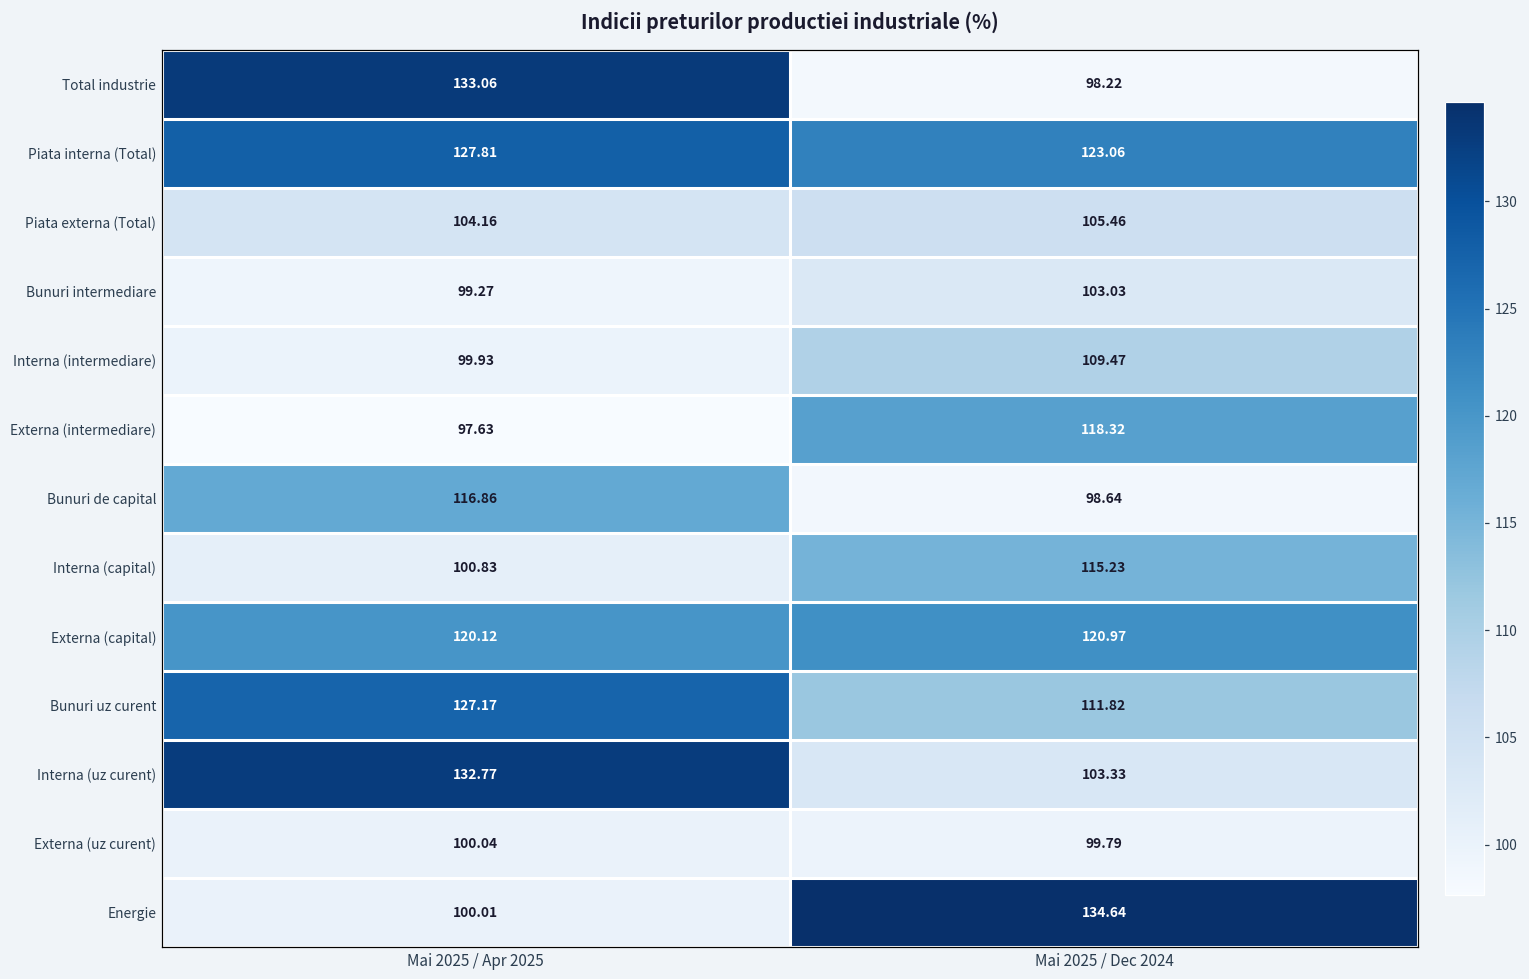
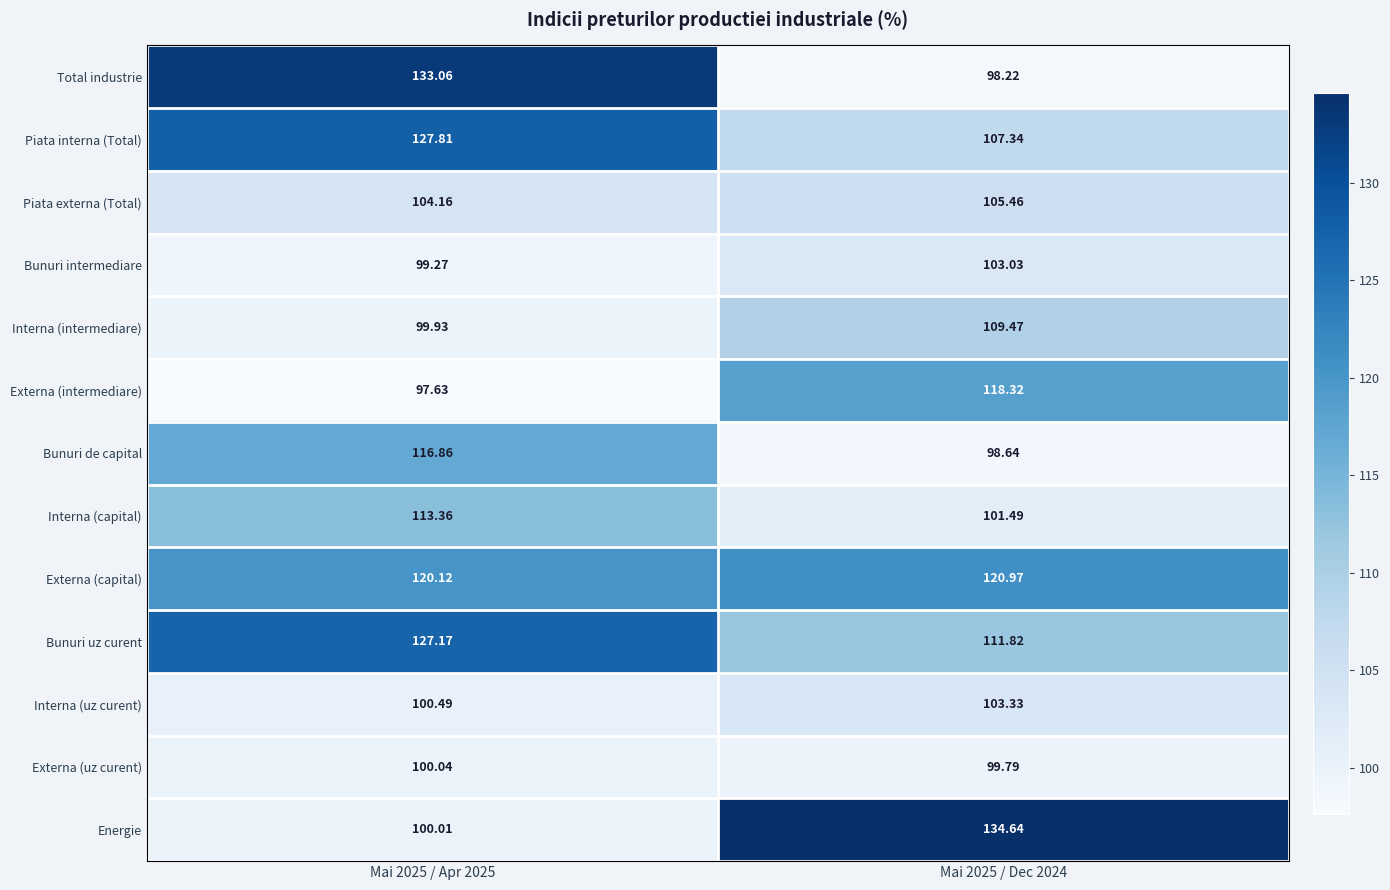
  {
    "Total industrie": {
      "Mai 2025 / Apr 2025": 133.06,
      "Mai 2025 / Dec 2024": 98.22
    },
    "Piata interna (Total)": {
      "Mai 2025 / Apr 2025": 127.81,
-     "Mai 2025 / Dec 2024": 123.06
+     "Mai 2025 / Dec 2024": 107.34
    },
    "Piata externa (Total)": {
      "Mai 2025 / Apr 2025": 104.16,
      "Mai 2025 / Dec 2024": 105.46
    },
    "Bunuri intermediare": {
      "Mai 2025 / Apr 2025": 99.27,
      "Mai 2025 / Dec 2024": 103.03
    },
    "Interna (intermediare)": {
      "Mai 2025 / Apr 2025": 99.93,
      "Mai 2025 / Dec 2024": 109.47
    },
    "Externa (intermediare)": {
      "Mai 2025 / Apr 2025": 97.63,
      "Mai 2025 / Dec 2024": 118.32
    },
    "Bunuri de capital": {
      "Mai 2025 / Apr 2025": 116.86,
      "Mai 2025 / Dec 2024": 98.64
    },
    "Interna (capital)": {
-     "Mai 2025 / Apr 2025": 100.83,
-     "Mai 2025 / Dec 2024": 115.23
+     "Mai 2025 / Apr 2025": 113.36,
+     "Mai 2025 / Dec 2024": 101.49
    },
    "Externa (capital)": {
      "Mai 2025 / Apr 2025": 120.12,
      "Mai 2025 / Dec 2024": 120.97
    },
    "Bunuri uz curent": {
      "Mai 2025 / Apr 2025": 127.17,
      "Mai 2025 / Dec 2024": 111.82
    },
    "Interna (uz curent)": {
-     "Mai 2025 / Apr 2025": 132.77,
+     "Mai 2025 / Apr 2025": 100.49,
      "Mai 2025 / Dec 2024": 103.33
    },
    "Externa (uz curent)": {
      "Mai 2025 / Apr 2025": 100.04,
      "Mai 2025 / Dec 2024": 99.79
    },
    "Energie": {
      "Mai 2025 / Apr 2025": 100.01,
      "Mai 2025 / Dec 2024": 134.64
    }
  }
